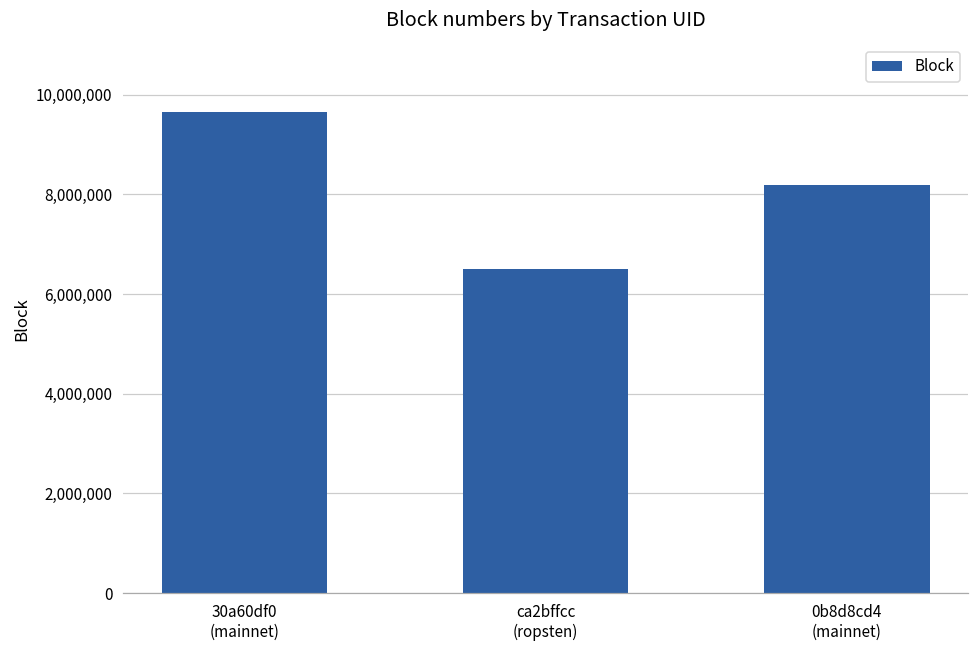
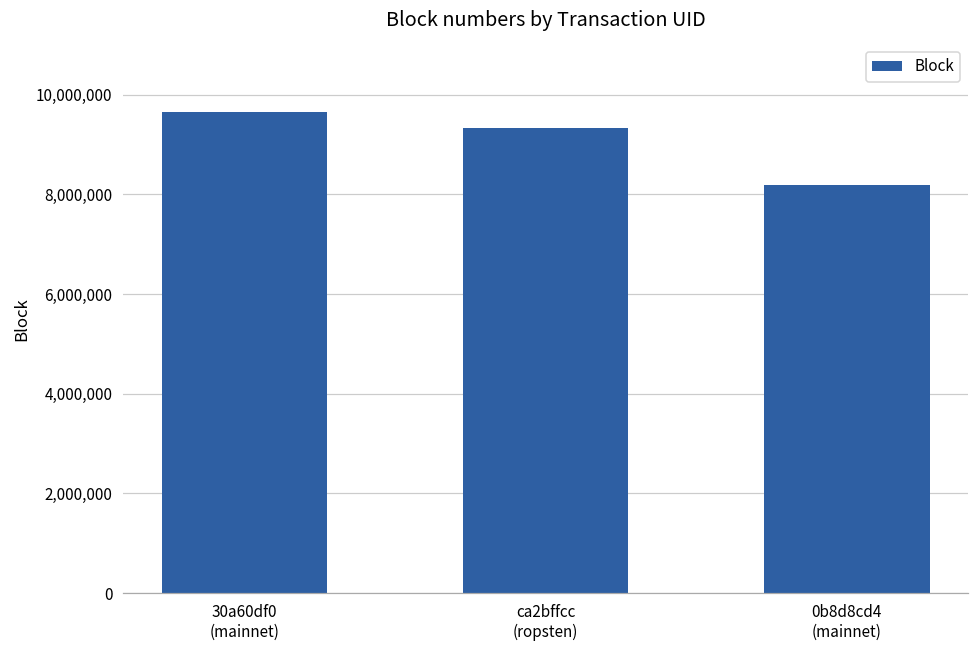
  {
    "30a60df0 (mainnet)": "9,600,000",
-   "ca2bffcc (ropsten)": "6,500,000",
+   "ca2bffcc (ropsten)": "9,300,000",
    "0b8d8cd4 (mainnet)": "8,200,000"
  }
